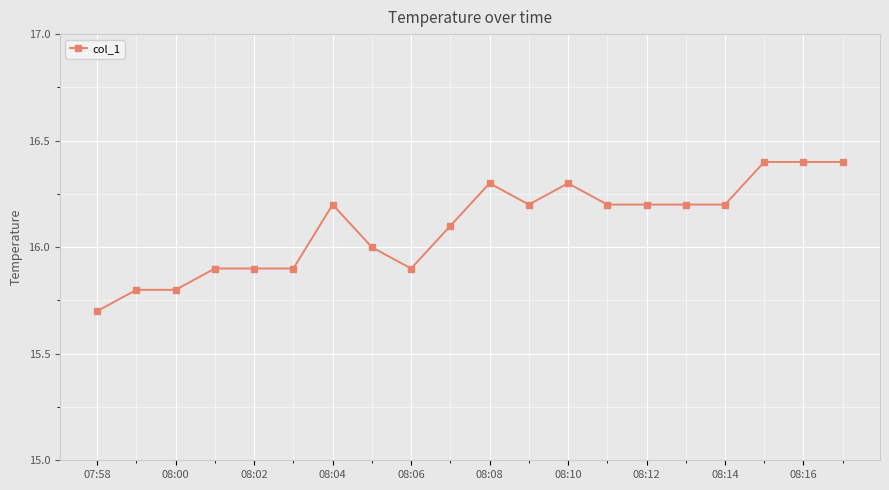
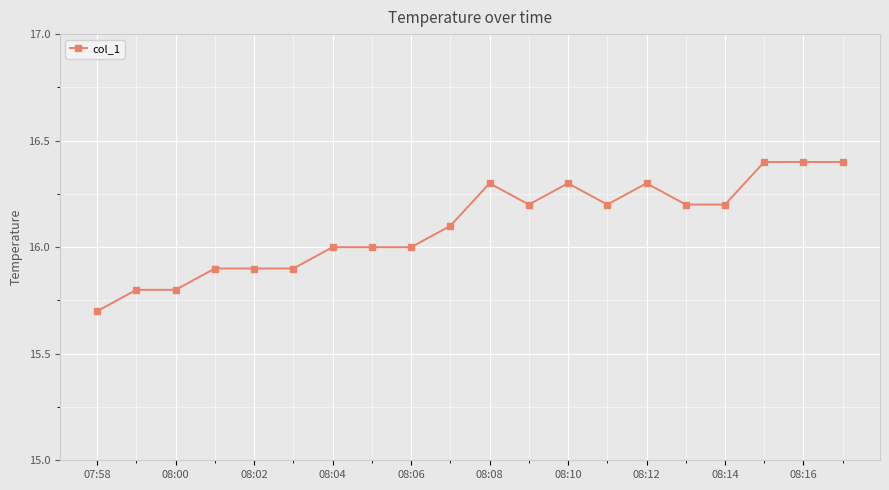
  {
    "07:58": 15.7,
    "08:00": 15.8,
    "08:02": 15.9,
-   "08:04": 16.2,
-   "08:06": 15.9,
+   "08:04": 16.0,
+   "08:06": 16.0,
    "08:08": 16.3,
    "08:10": 16.3,
-   "08:12": 16.2,
+   "08:12": 16.3,
    "08:14": 16.2,
    "08:16": 16.4
  }
